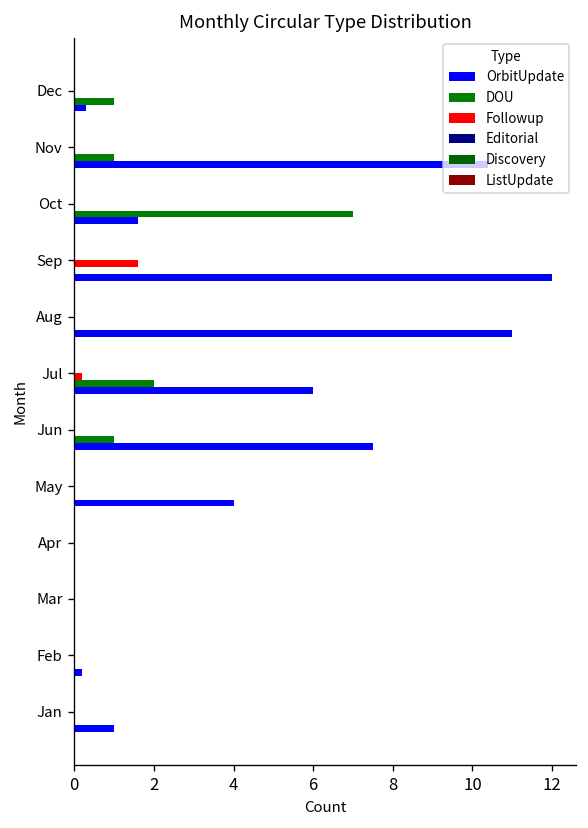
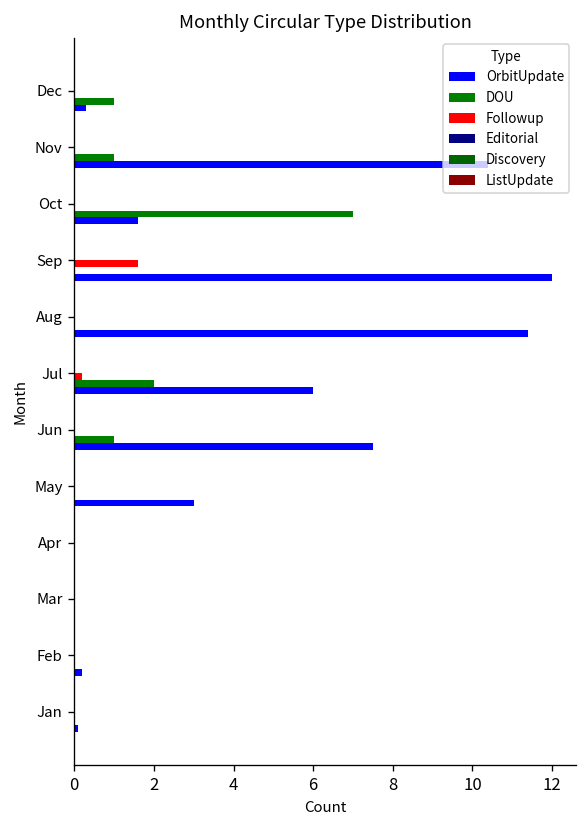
  {
    "OrbitUpdate": {
      "Dec": 0.3,
      "Oct": 1.6,
      "Sep": 12.0,
-     "Aug": 11.0,
+     "Aug": 11.4,
      "Jul": 6.0,
      "Jun": 7.5,
-     "May": 4,
+     "May": 3,
      "Apr": 0.0,
      "Mar": 0.0,
      "Feb": 0.2,
-     "Jan": 1.0
+     "Jan": 0.1
    },
    "Followup": {
      "Dec": 0.0,
      "Nov": 0.0,
      "Oct": 0.0,
      "Sep": 1.6,
      "Aug": 0.0,
      "Jul": 0.2,
      "Jun": 0.0,
      "May": 0.0,
      "Apr": 0.0,
      "Mar": 0.0,
      "Feb": 0.0,
      "Jan": 0.0
    },
    "Editorial": {
      "Dec": 0.0,
      "Nov": 0.0,
      "Oct": 0.0,
      "Sep": 0.0,
      "Aug": 0.0,
      "Jul": 0.0,
      "Jun": 0.0,
      "May": 0.0,
      "Apr": 0.0,
      "Mar": 0.0,
      "Feb": 0.0,
      "Jan": 0.0
    },
    "ListUpdate": {
      "Dec": 0.0,
      "Nov": 0.0,
      "Oct": 0.0,
      "Sep": 0.0,
      "Aug": 0.0,
      "Jul": 0.0,
      "Jun": 0.0,
      "May": 0.0,
      "Apr": 0.0,
      "Mar": 0.0,
      "Feb": 0.0,
      "Jan": 0.0
    }
  }
